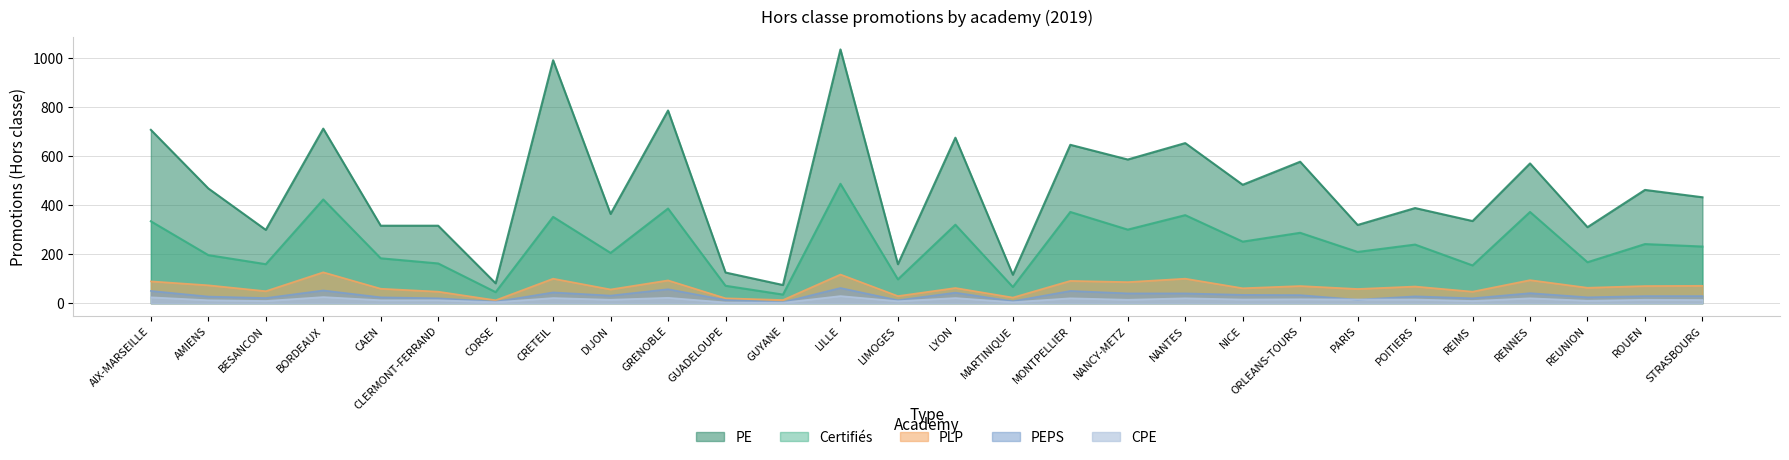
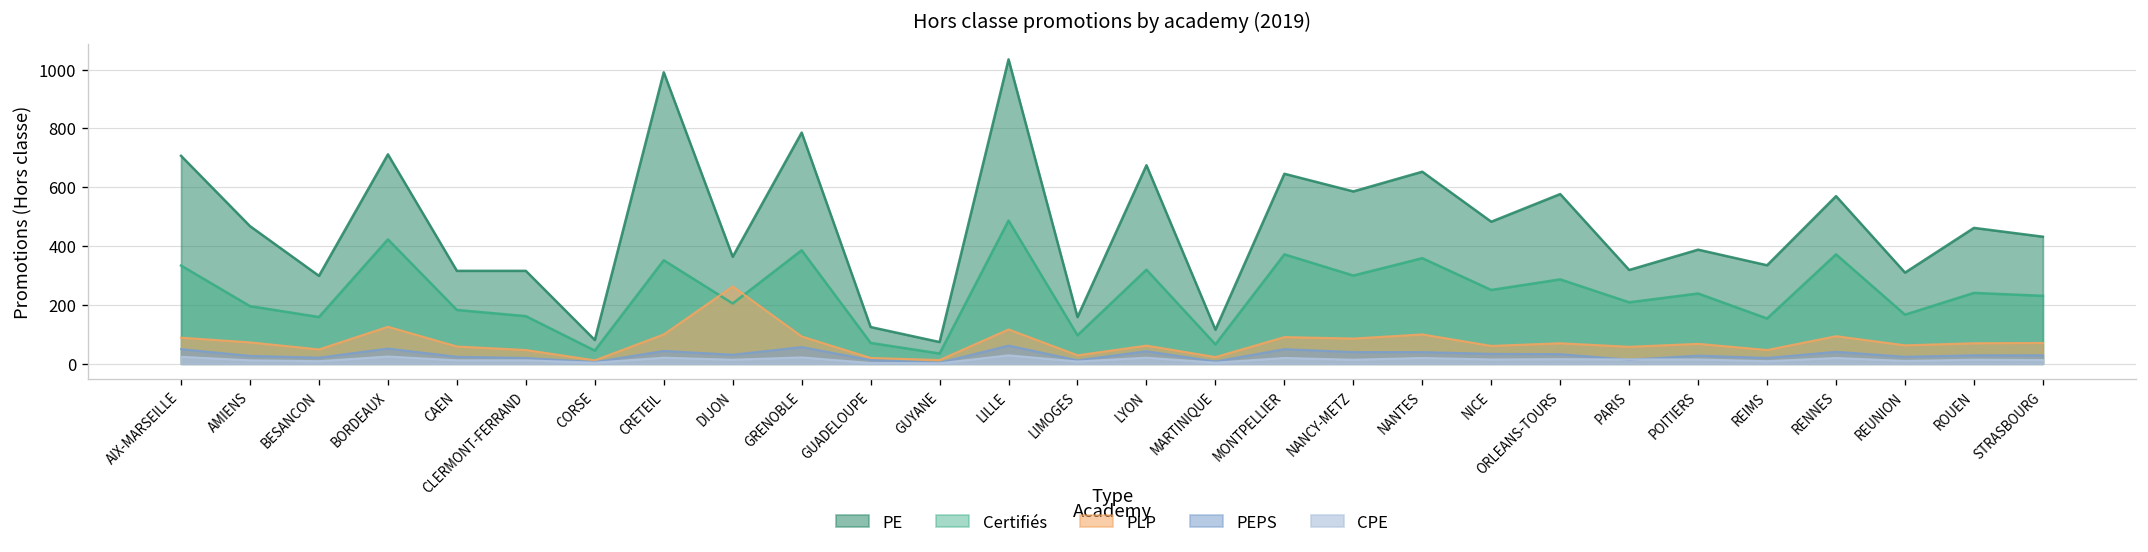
  {
    "PLP": {
      "AIX-MARSEILLE": 90,
      "AMIENS": 70,
      "BESANCON": 50,
      "BORDEAUX": 130,
      "CAEN": 60,
      "CLERMONT-FERRAND": 50,
      "CRETEIL": 100,
-     "DIJON": 60,
+     "DIJON": 260,
      "GRENOBLE": 90,
      "LILLE": 120,
      "LIMOGES": 30,
      "LYON": 60,
      "MARTINIQUE": 20,
      "MONTPELLIER": 90,
      "NANCY-METZ": 90,
      "NANTES": 100,
      "NICE": 60,
      "ORLEANS-TOURS": 70,
      "PARIS": 60,
      "POITIERS": 70,
      "REIMS": 50,
      "RENNES": 90,
      "REUNION": 60,
      "ROUEN": 70,
      "STRASBOURG": 70
    }
  }
